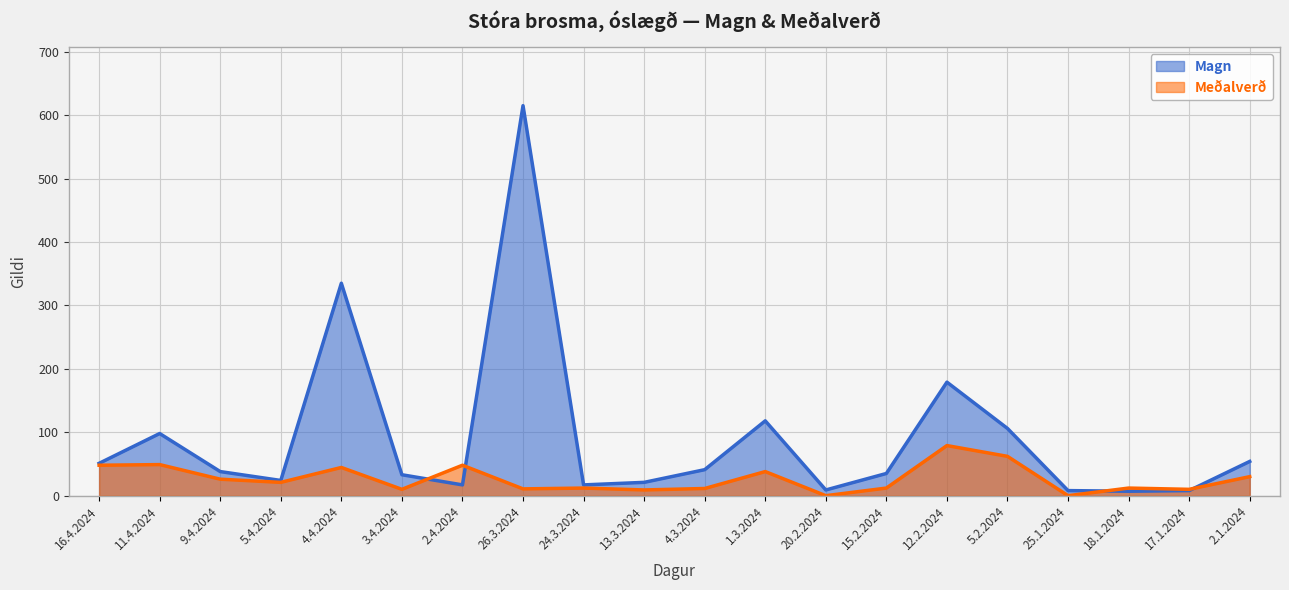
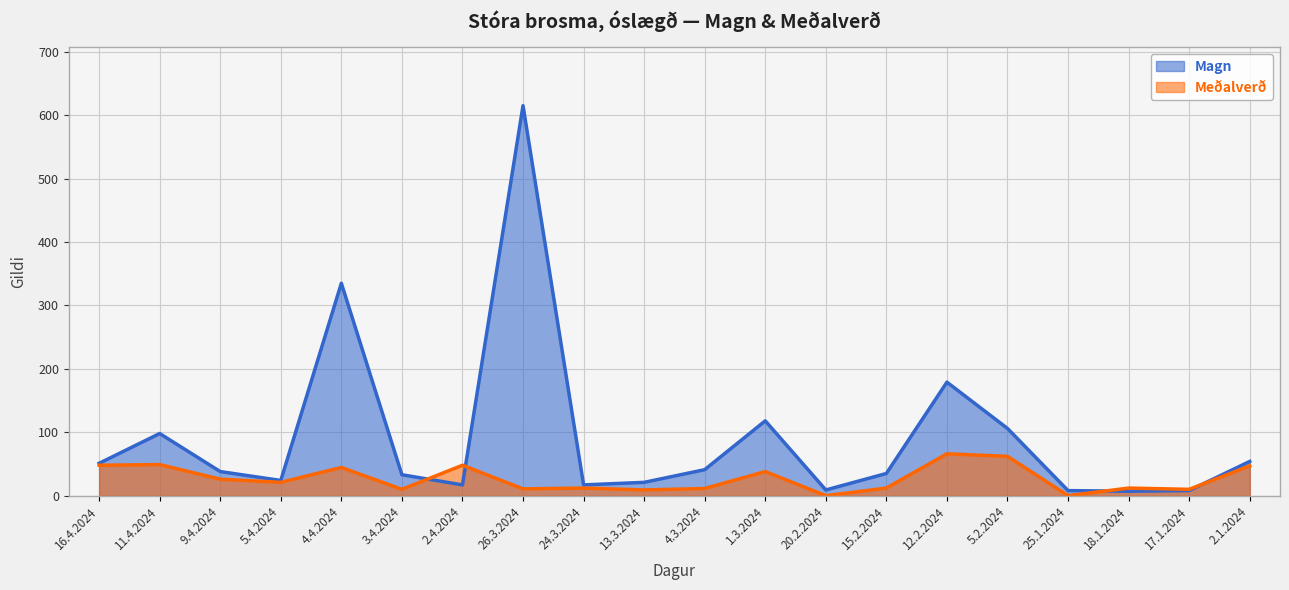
  {
    "Magn": {
      "11.4.2024": 100,
      "9.4.2024": 40,
      "4.4.2024": 340,
      "3.4.2024": 30,
      "2.4.2024": 20,
      "26.3.2024": 620,
      "24.3.2024": 20,
      "13.3.2024": 20,
      "4.3.2024": 40,
      "1.3.2024": 120,
      "20.2.2024": 10,
      "15.2.2024": 40,
      "12.2.2024": 180,
      "5.2.2024": 110,
      "25.1.2024": 10,
      "18.1.2024": 10,
      "2.1.2024": 50
    },
    "Meðalverð": {
      "11.4.2024": 50,
      "9.4.2024": 30,
      "4.4.2024": 40,
      "3.4.2024": 10,
      "2.4.2024": 50,
      "26.3.2024": 10,
      "24.3.2024": 10,
      "13.3.2024": 10,
      "4.3.2024": 10,
      "1.3.2024": 40,
      "20.2.2024": 0,
      "15.2.2024": 10,
-     "12.2.2024": 80,
+     "12.2.2024": 70,
      "5.2.2024": 60,
      "25.1.2024": 0,
      "18.1.2024": 10,
-     "2.1.2024": 30
+     "2.1.2024": 50
    }
  }
